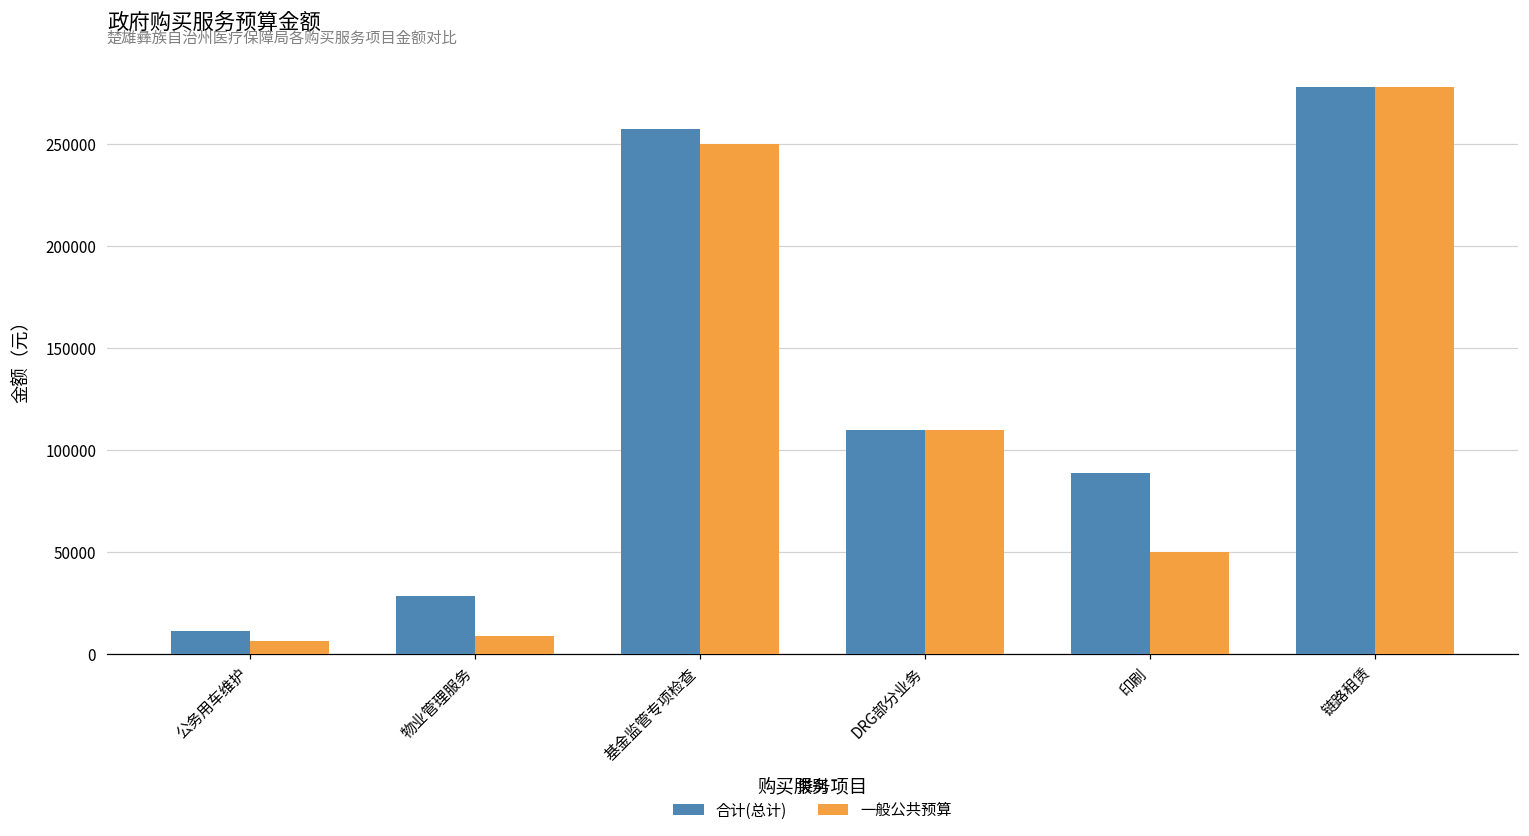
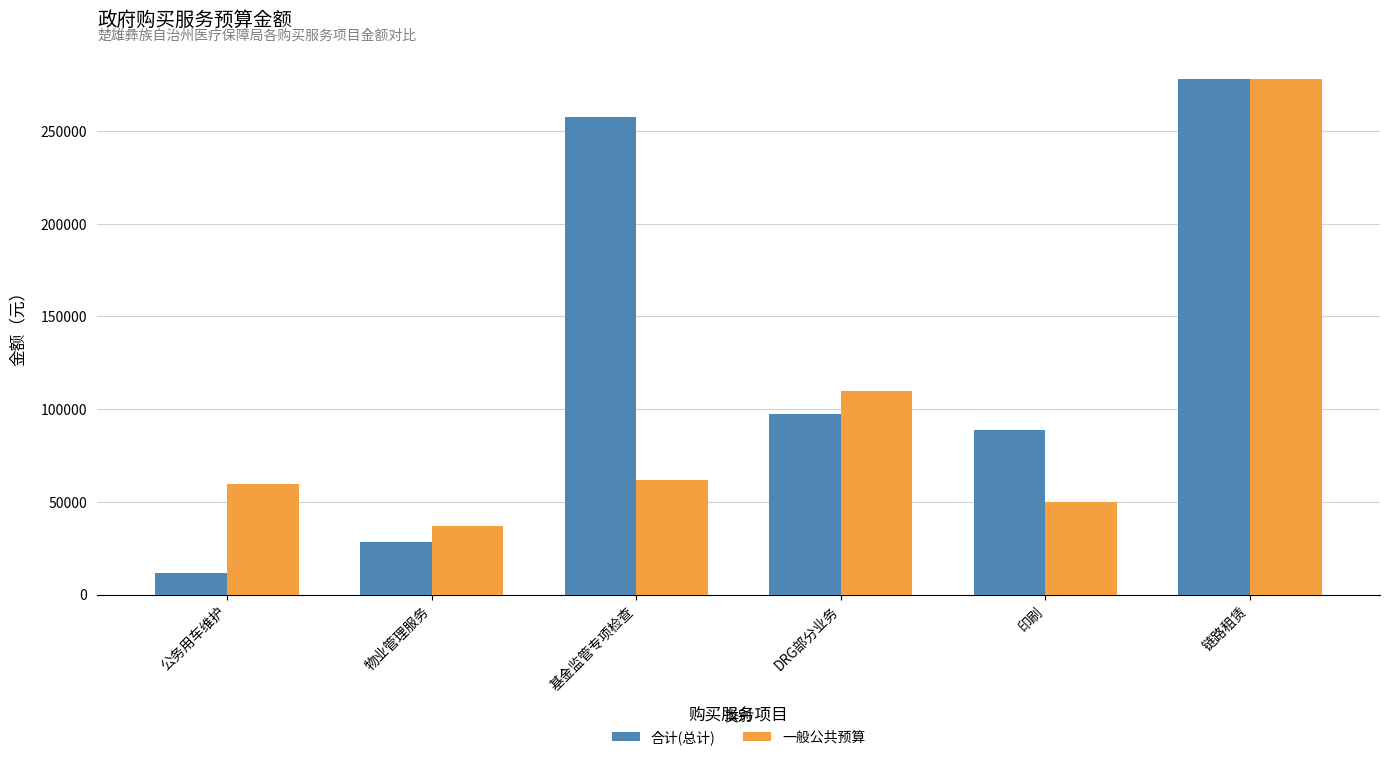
  {
    "合计(总计)": {
      "公务用车维护": 11000,
      "物业管理服务": 28000,
      "基金监管专项检查": 257000,
-     "DRG部分业务": 110000,
+     "DRG部分业务": 97000,
      "印刷": 89000,
      "链路租赁": 278000
    },
    "一般公共预算": {
-     "公务用车维护": 6000,
-     "物业管理服务": 9000,
-     "基金监管专项检查": 250000,
+     "公务用车维护": 60000,
+     "物业管理服务": 37000,
+     "基金监管专项检查": 62000,
      "DRG部分业务": 110000,
      "印刷": 50000,
      "链路租赁": 278000
    }
  }
